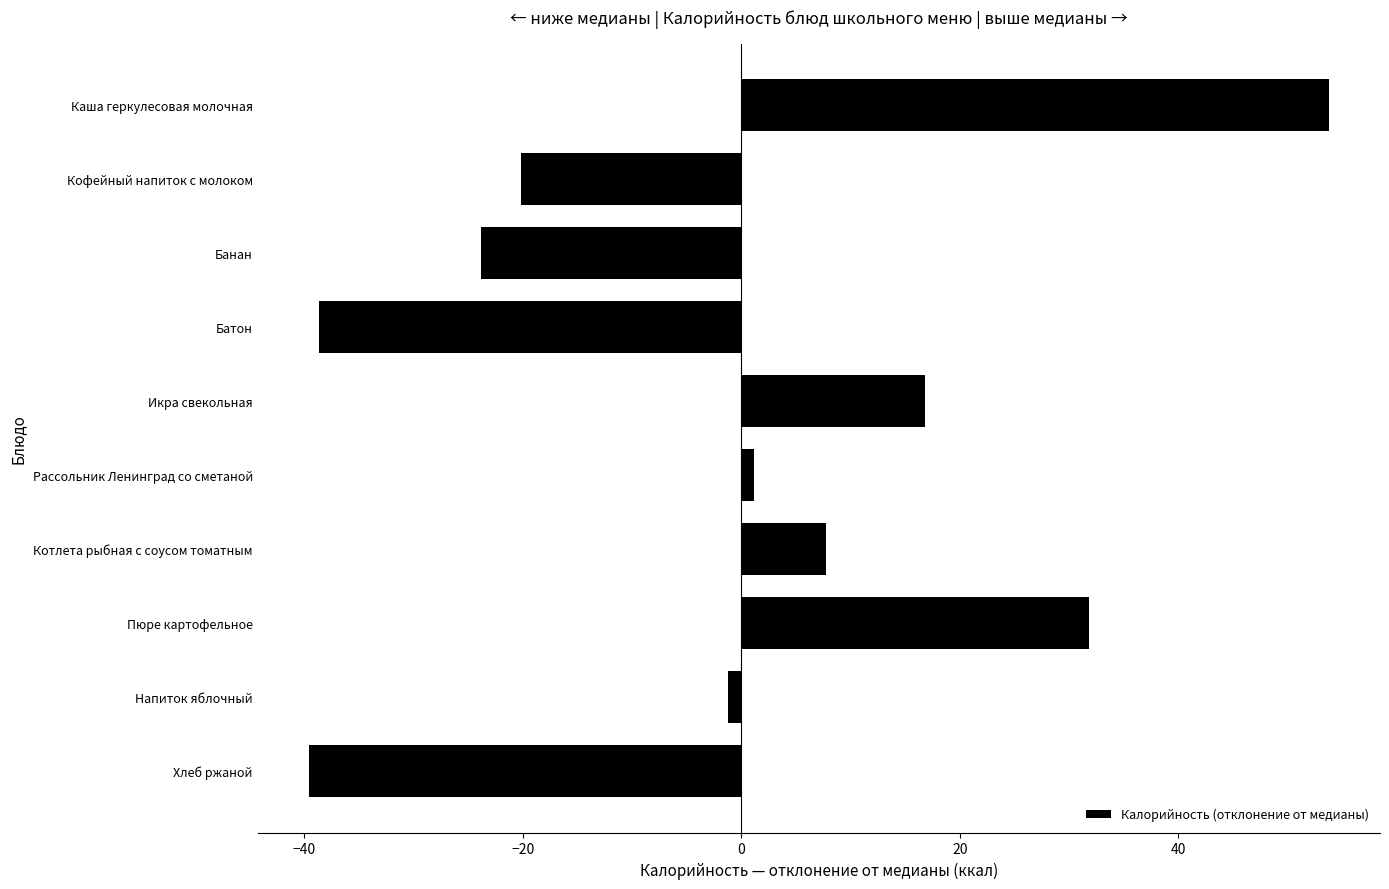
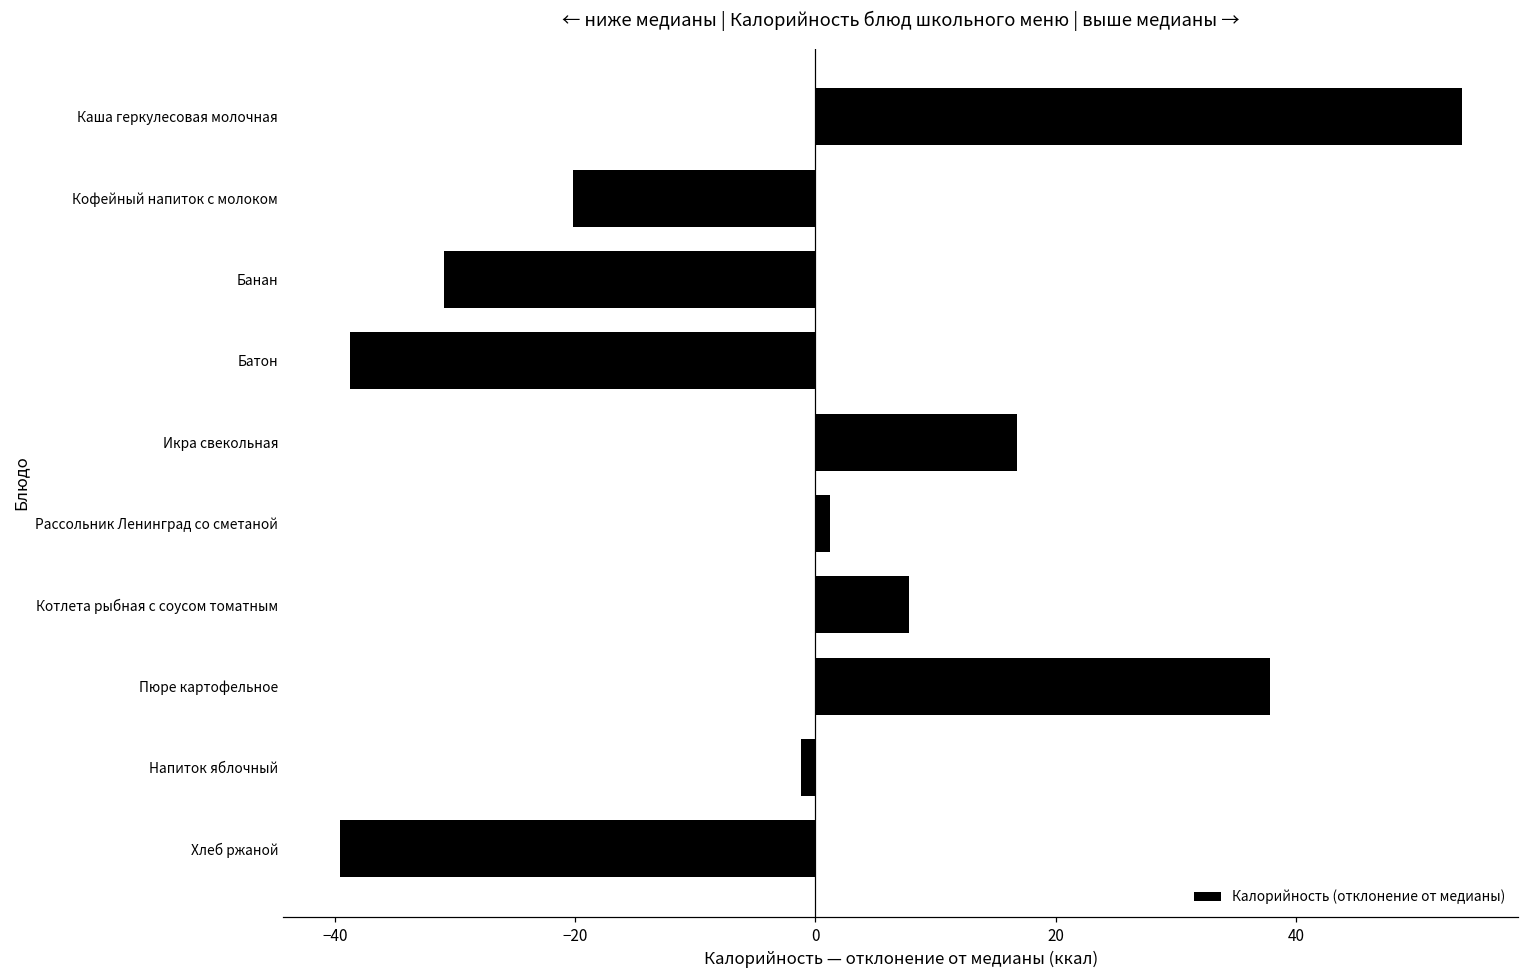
  {
    "Каша геркулесовая молочная": 53.8,
    "Кофейный напиток с молоком": -20.2,
-   "Банан": -23.8,
+   "Банан": -30.9,
    "Батон": -38.7,
    "Икра свекольная": 16.8,
    "Рассольник Ленинград со сметаной": 1.2,
    "Котлета рыбная с соусом томатным": 7.8,
-   "Пюре картофельное": 31.8,
+   "Пюре картофельное": 37.8,
    "Напиток яблочный": -1.2,
    "Хлеб ржаной": -39.6
  }
